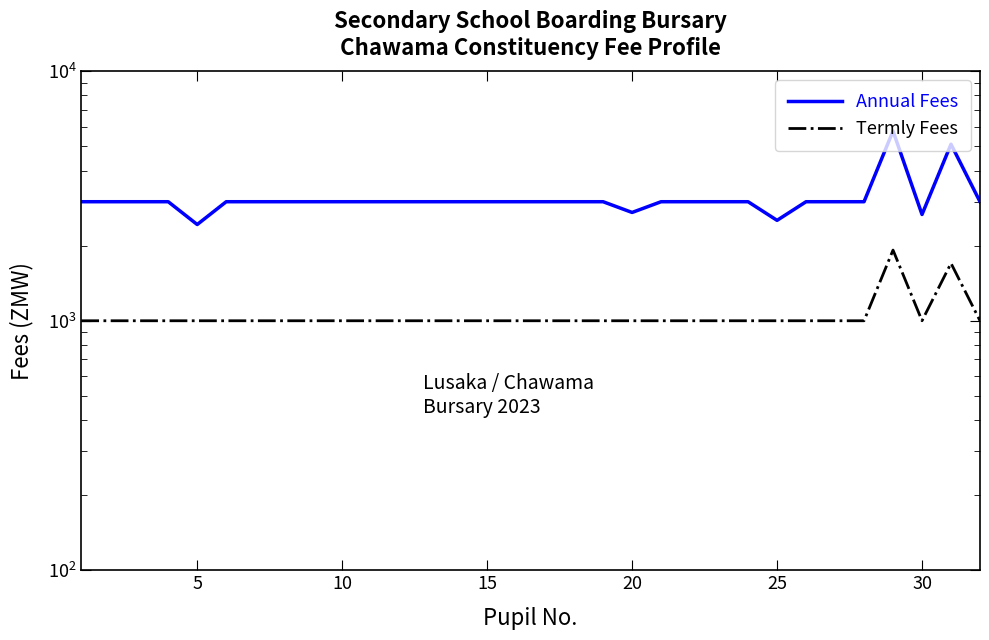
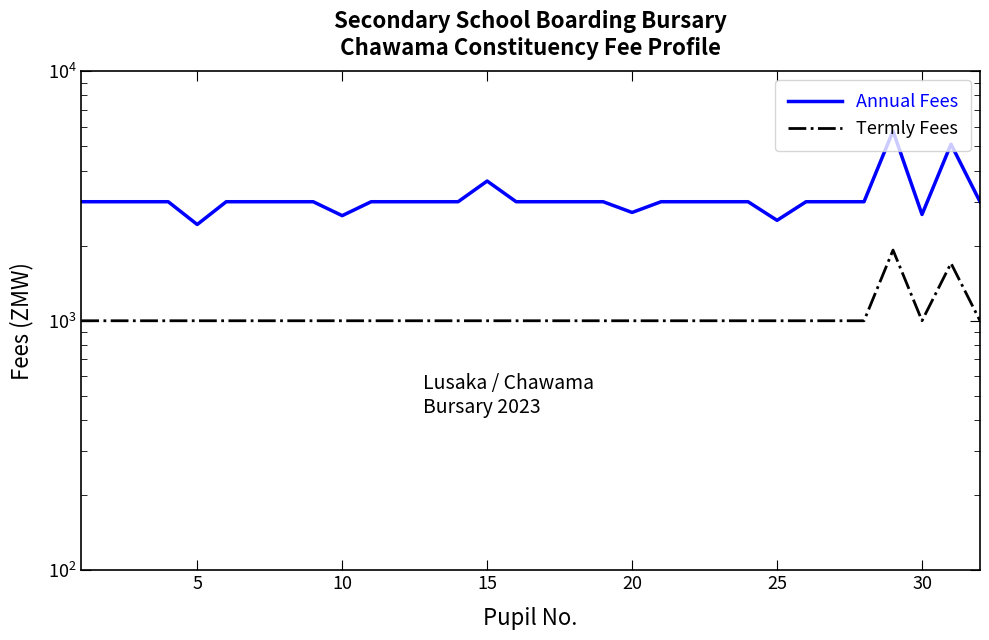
  {
    "Annual Fees": {
      "5": 2400,
-     "10": 3000,
-     "15": 3000,
+     "10": 2600,
+     "15": 3600,
      "20": 2700,
      "25": 2500,
      "30": 2700
    },
    "Termly Fees": {
      "5": 1000,
      "10": 1000,
      "15": 1000,
      "20": 1000,
      "25": 1000,
      "30": 1000
    }
  }
